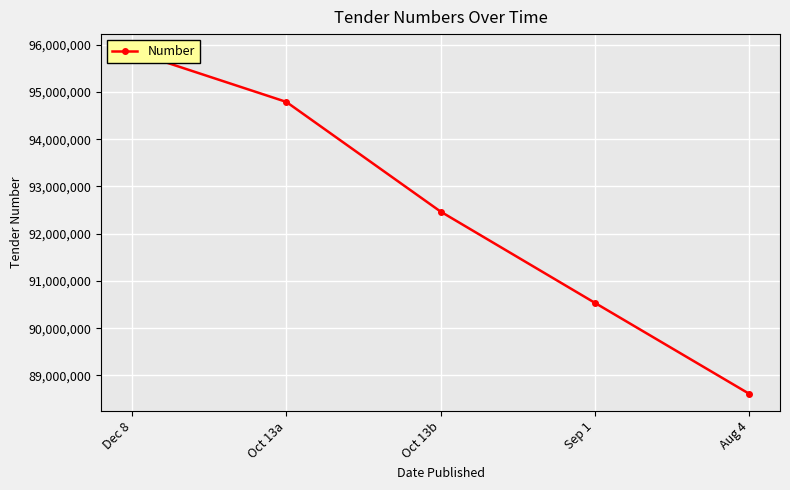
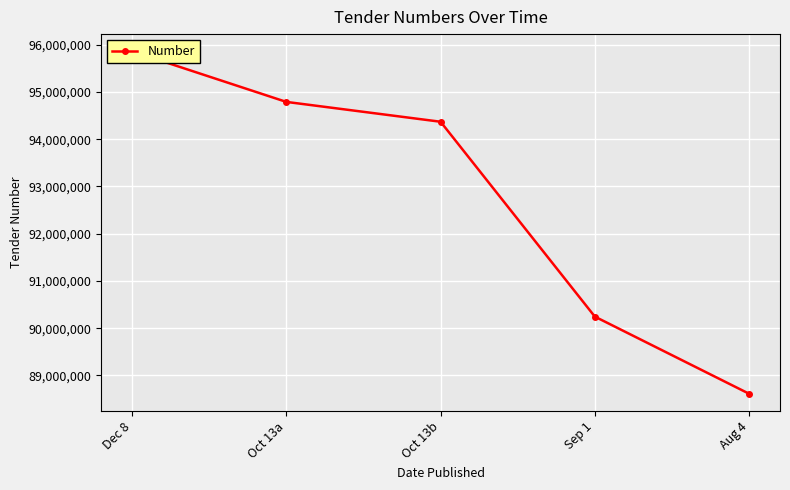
  {
    "Oct 13a": "94,800,000",
-   "Oct 13b": "92,500,000",
-   "Sep 1": "90,500,000",
+   "Oct 13b": "94,400,000",
+   "Sep 1": "90,200,000",
    "Aug 4": "88,600,000"
  }
